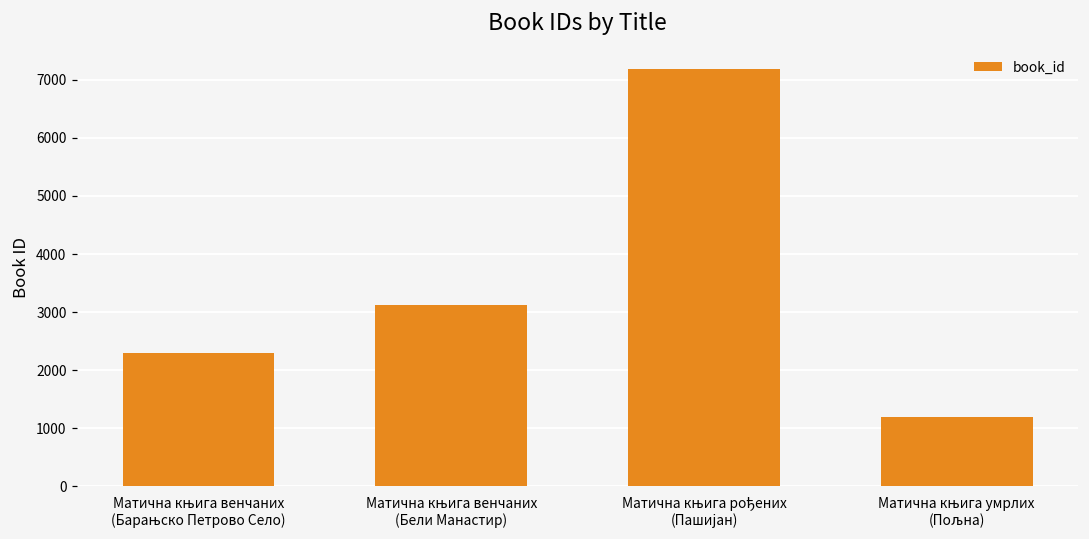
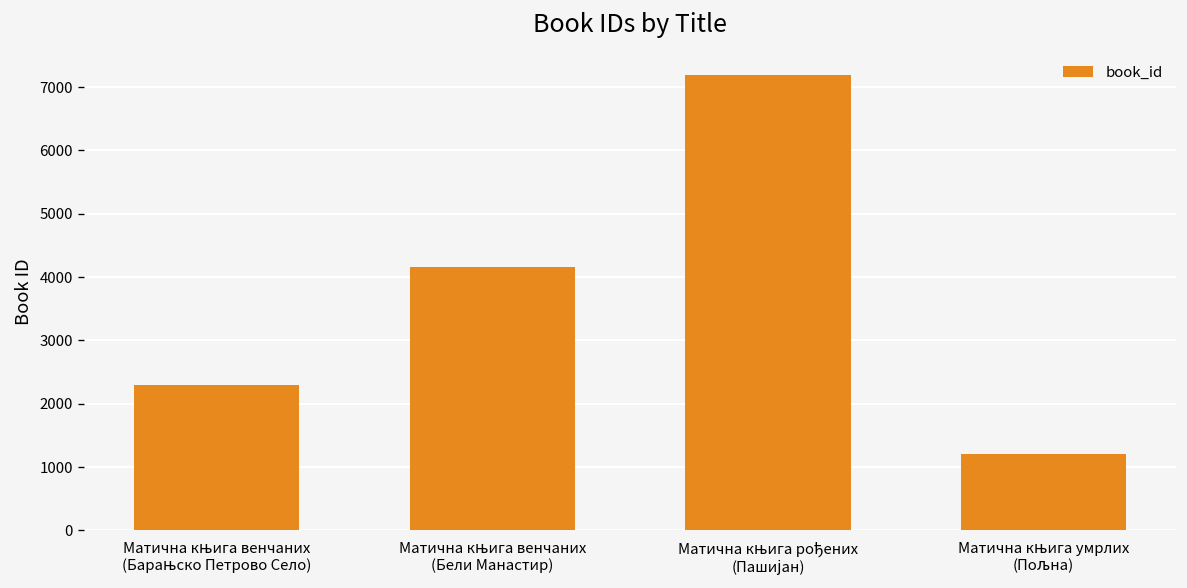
  {
    "Матична књига венчаних (Барањско Петрово Село)": 2300,
-   "Матична књига венчаних (Бели Манастир)": 3100,
+   "Матична књига венчаних (Бели Манастир)": 4200,
    "Матична књига рођених (Пашијан)": 7200,
    "Матична књига умрлих (Пољна)": 1200
  }
